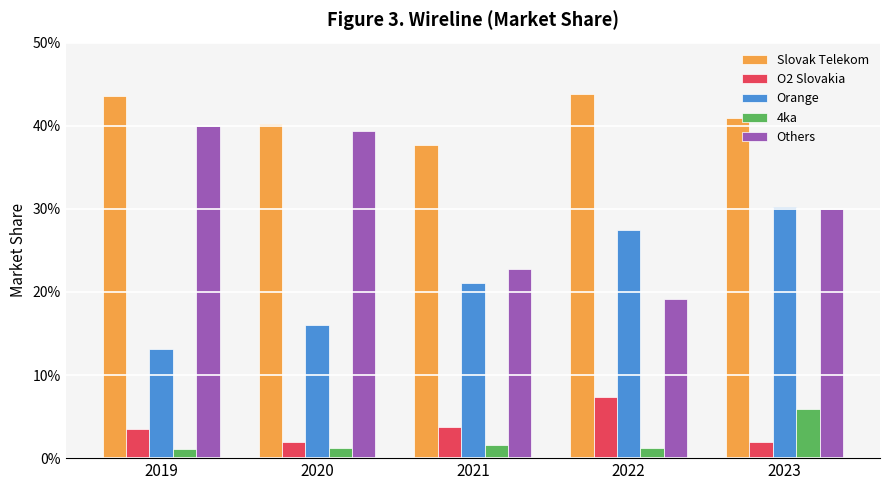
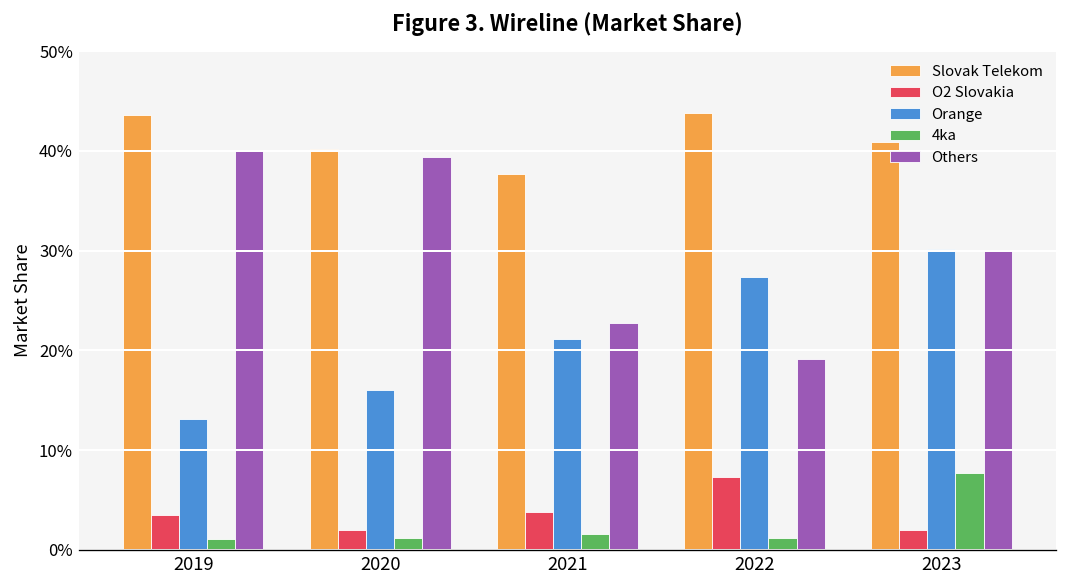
  {
    "Slovak Telekom": {
      "2019": "44%",
      "2020": "40%",
      "2021": "38%",
      "2022": "44%",
      "2023": "41%"
    },
    "O2 Slovakia": {
      "2019": "4%",
      "2020": "2%",
      "2021": "4%",
      "2022": "7%",
      "2023": "2%"
    },
    "Orange": {
      "2019": "13%",
      "2020": "16%",
      "2021": "21%",
      "2022": "27%",
      "2023": "30%"
    },
    "4ka": {
      "2019": "1%",
      "2020": "1%",
      "2021": "2%",
      "2022": "1%",
-     "2023": "6%"
+     "2023": "8%"
    },
    "Others": {
      "2019": "40%",
      "2020": "39%",
      "2021": "23%",
      "2022": "19%",
      "2023": "30%"
    }
  }
